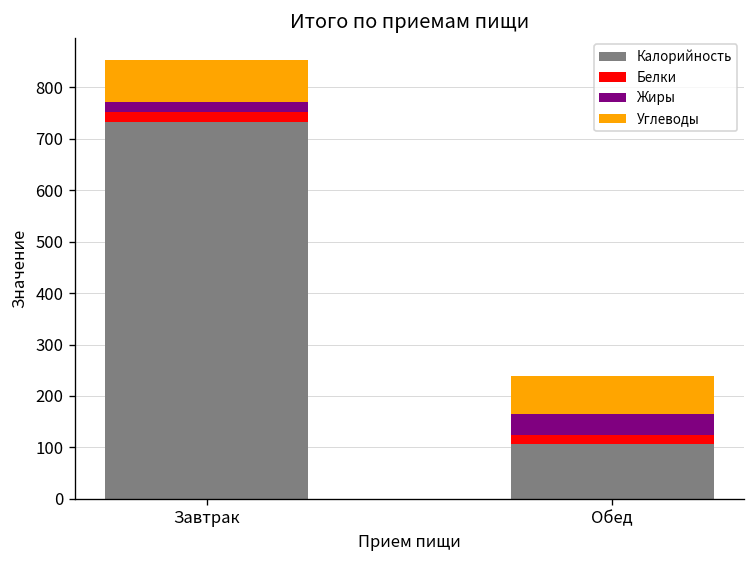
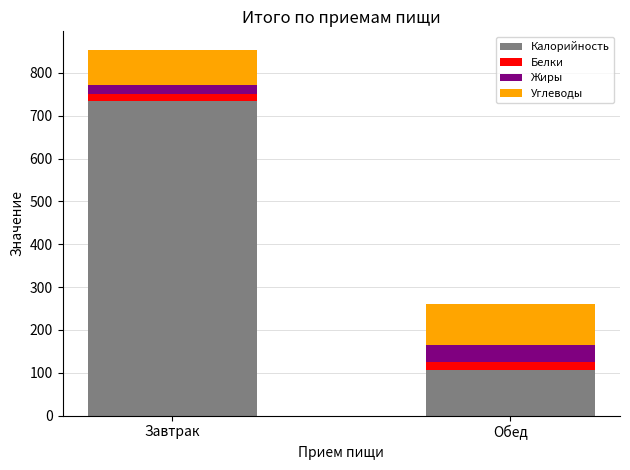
  {
    "Калорийность": {
      "Завтрак": 730,
      "Обед": 110
    },
    "Белки": {
      "Завтрак": 20,
      "Обед": 20
    },
    "Жиры": {
      "Завтрак": 20,
      "Обед": 40
    },
    "Углеводы": {
      "Завтрак": 80,
-     "Обед": 70
+     "Обед": 100
    }
  }
